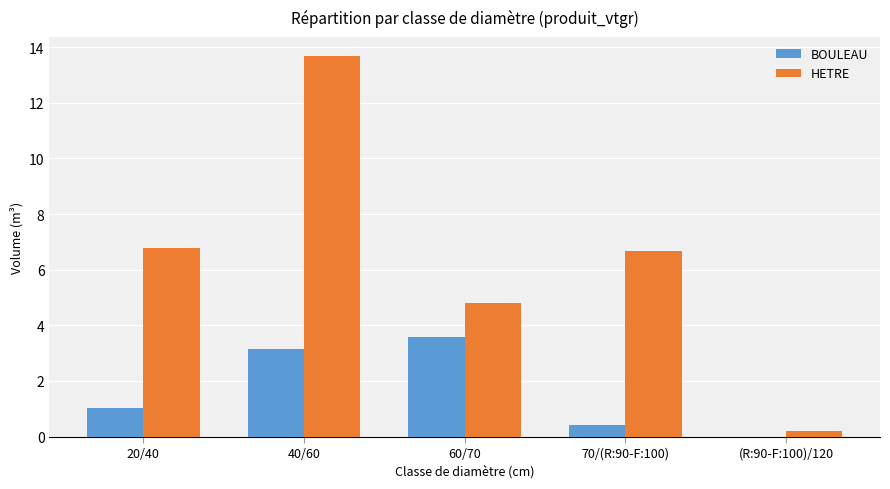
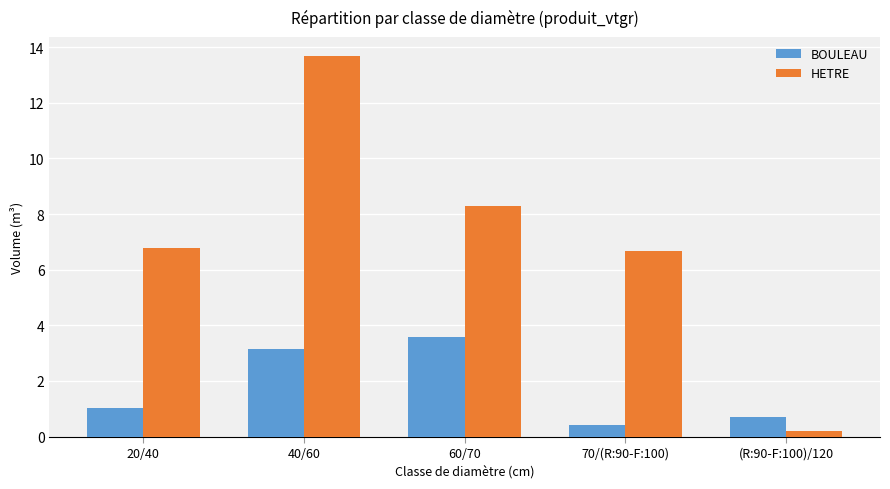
  {
    "BOULEAU": {
      "20/40": 1.0,
      "40/60": 3.1,
      "60/70": 3.6,
      "70/(R:90-F:100)": 0.4,
-     "(R:90-F:100)/120": 0.0
+     "(R:90-F:100)/120": 0.7
    },
    "HETRE": {
      "20/40": 6.8,
      "40/60": 13.7,
-     "60/70": 4.8,
+     "60/70": 8.3,
      "70/(R:90-F:100)": 6.7,
      "(R:90-F:100)/120": 0.2
    }
  }
